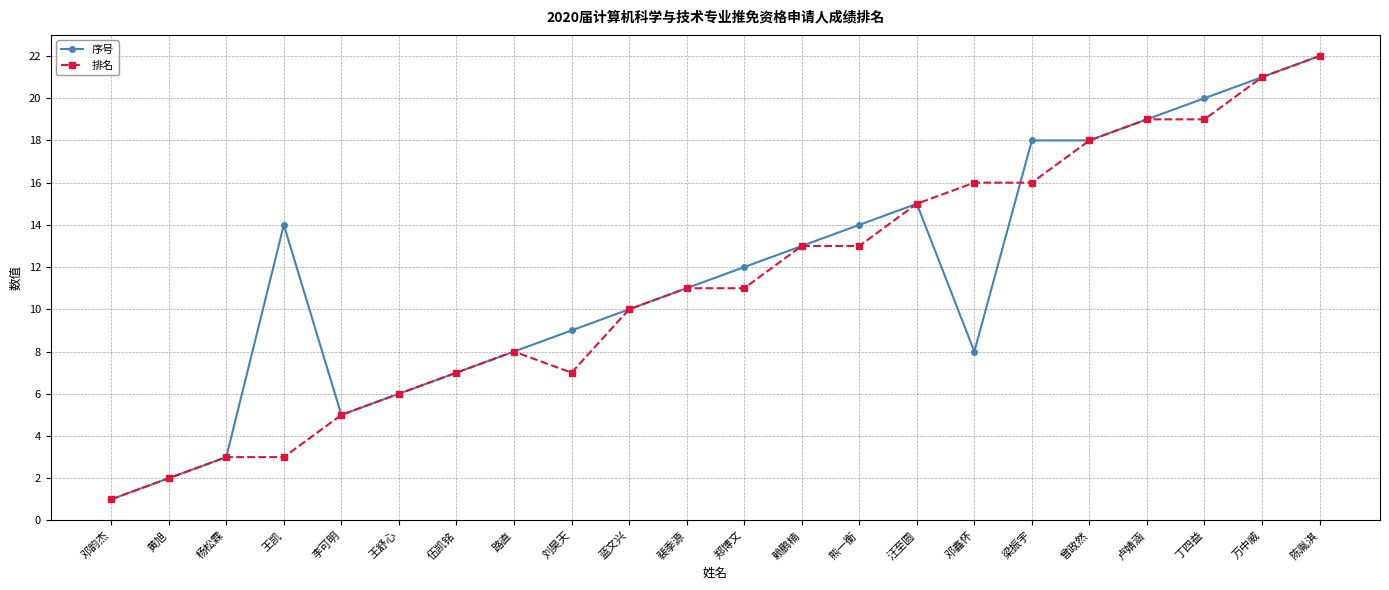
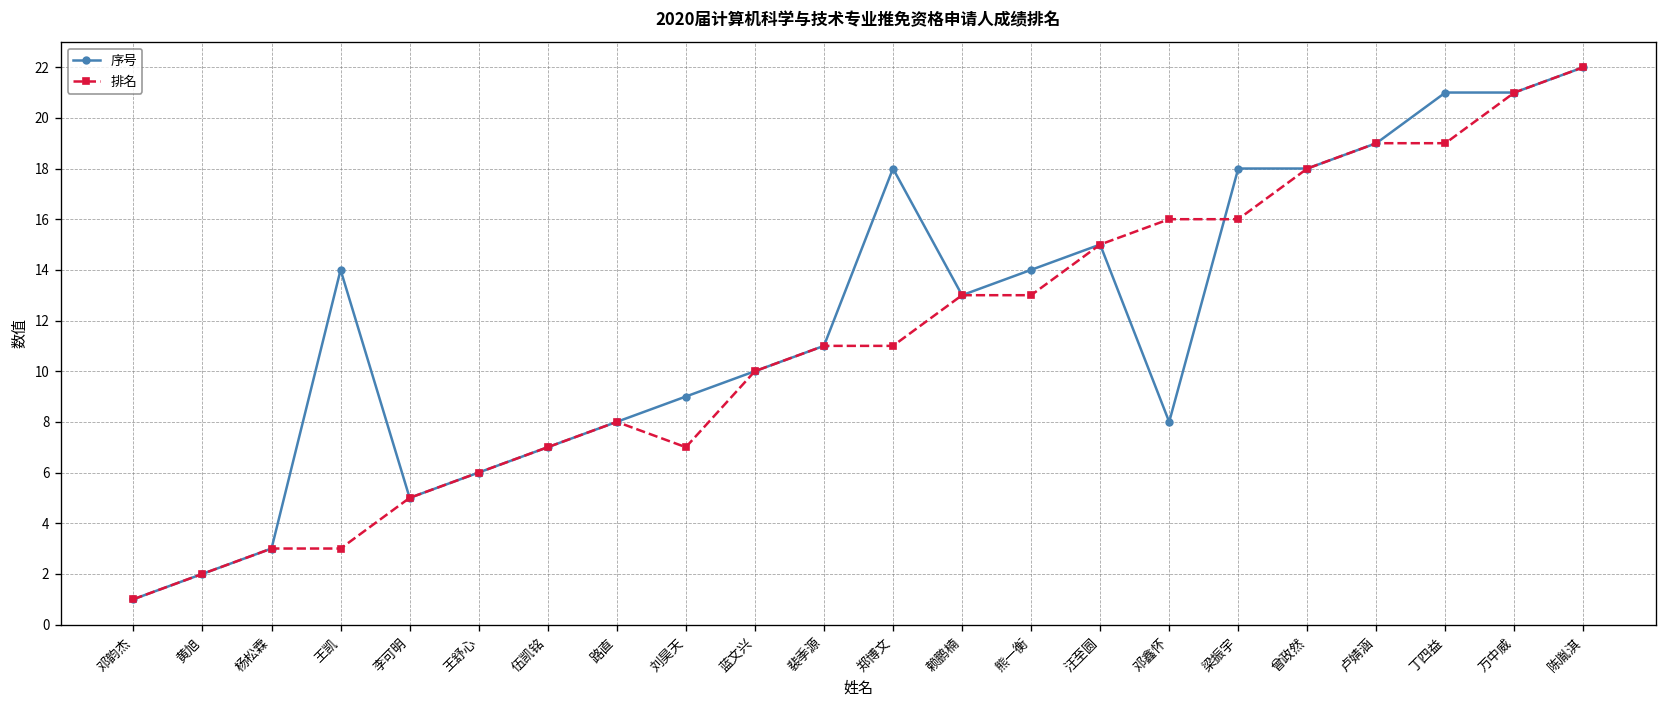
  {
    "序号": {
      "王凯": 14,
      "刘昊天": 9,
-     "郑博文": 12,
+     "郑博文": 18,
      "熊一衡": 14,
      "邓鑫怀": 8,
      "梁振宇": 18,
-     "丁四益": 20
+     "丁四益": 21
    },
    "排名": {
      "王凯": 3,
      "刘昊天": 7,
      "郑博文": 11,
      "熊一衡": 13,
      "邓鑫怀": 16,
      "梁振宇": 16,
      "丁四益": 19
    }
  }
